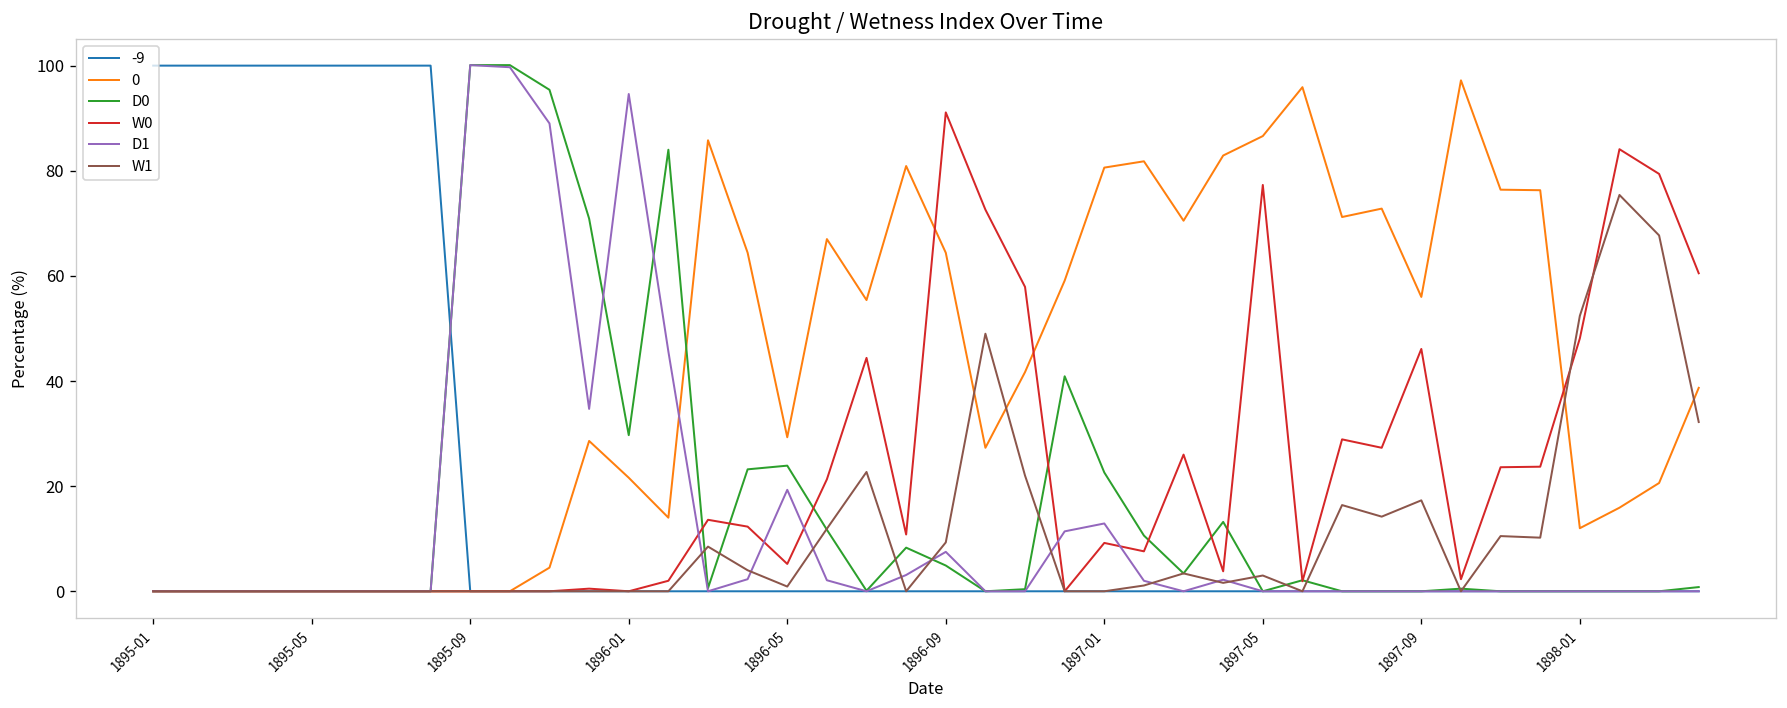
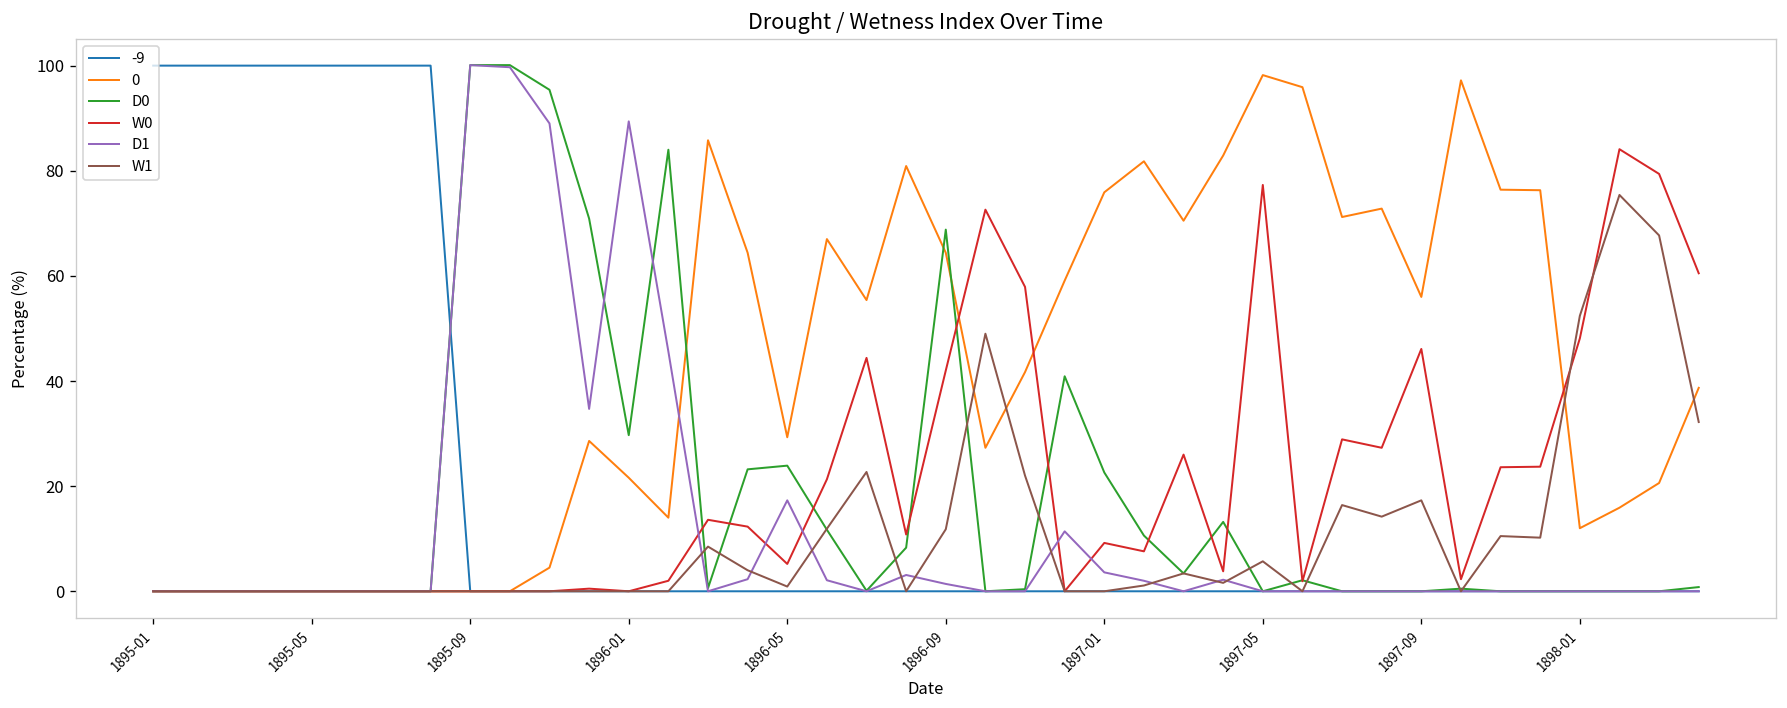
  {
    "-9": {
      "1895-05": 100,
      "1896-05": 0,
      "1896-09": 0
    },
    "0": {
      "1896-01": 22,
      "1896-05": 29,
      "1896-09": 64,
-     "1897-01": 81,
-     "1897-05": 87,
+     "1897-01": 76,
+     "1897-05": 98,
      "1897-09": 56,
      "1898-01": 12
    },
    "D0": {
      "1896-01": 30,
      "1896-05": 24,
-     "1896-09": 5,
+     "1896-09": 69,
      "1897-01": 23
    },
    "W0": {
      "1896-05": 5,
-     "1896-09": 91,
+     "1896-09": 42,
      "1897-01": 9,
      "1897-05": 77,
      "1897-09": 46,
      "1898-01": 48
    },
    "D1": {
-     "1896-01": 95,
-     "1896-05": 19,
-     "1896-09": 8,
-     "1897-01": 13
+     "1896-01": 89,
+     "1896-05": 17,
+     "1896-09": 1,
+     "1897-01": 4
    },
    "W1": {
      "1896-05": 1,
-     "1896-09": 9,
-     "1897-05": 3,
+     "1896-09": 12,
+     "1897-05": 6,
      "1897-09": 17,
      "1898-01": 52
    }
  }
